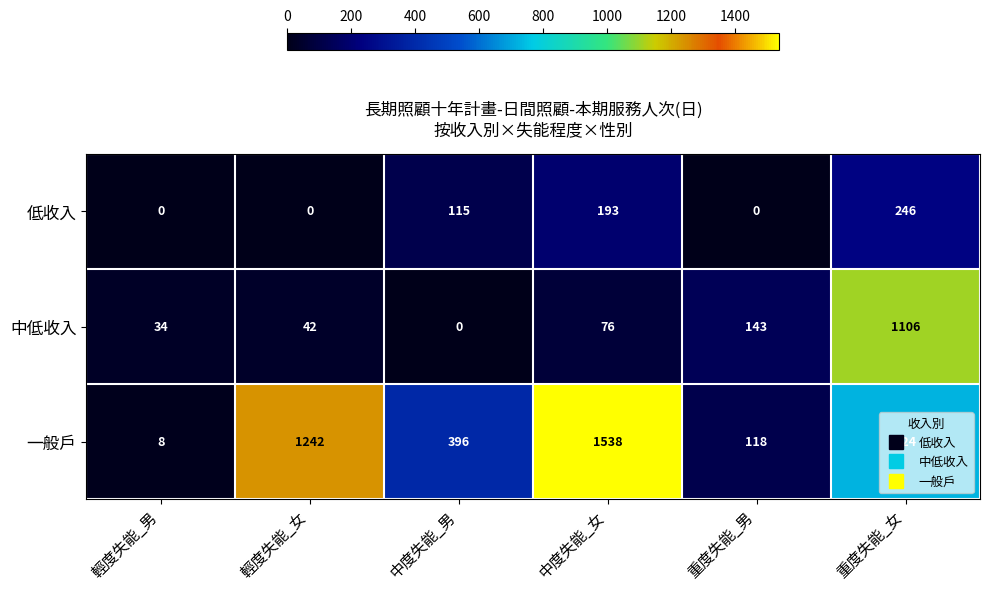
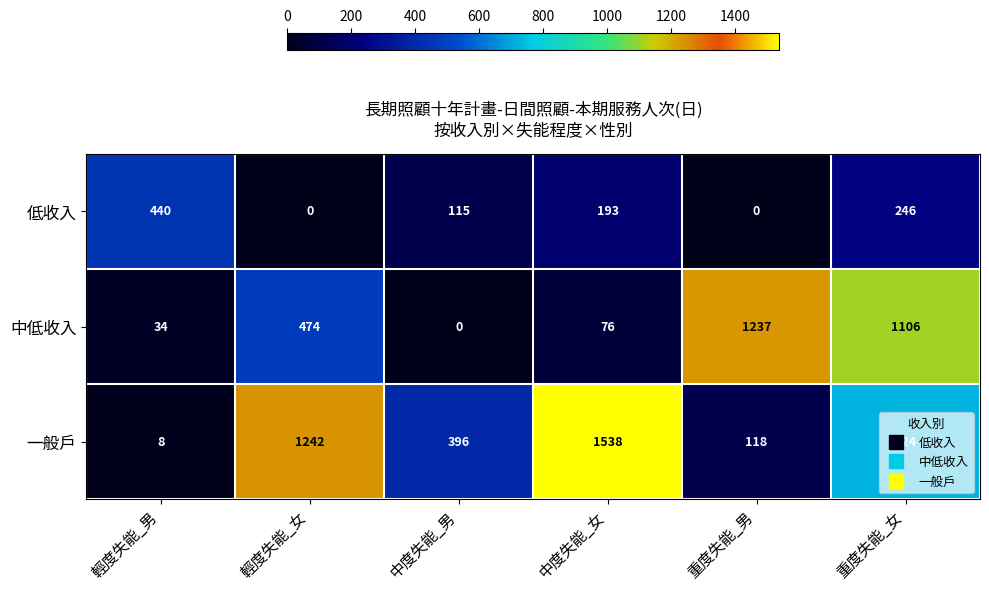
  {
    "低收入": {
-     "輕度失能_男": 0,
+     "輕度失能_男": 440,
      "輕度失能_女": 0,
      "中度失能_男": 115,
      "中度失能_女": 193,
      "重度失能_男": 0,
      "重度失能_女": 246
    },
    "中低收入": {
      "輕度失能_男": 34,
-     "輕度失能_女": 42,
+     "輕度失能_女": 474,
      "中度失能_男": 0,
      "中度失能_女": 76,
-     "重度失能_男": 143,
+     "重度失能_男": 1237,
      "重度失能_女": 1106
    },
    "一般戶": {
      "輕度失能_男": 8,
      "輕度失能_女": 1242,
      "中度失能_男": 396,
      "中度失能_女": 1538,
      "重度失能_男": 118
    }
  }
